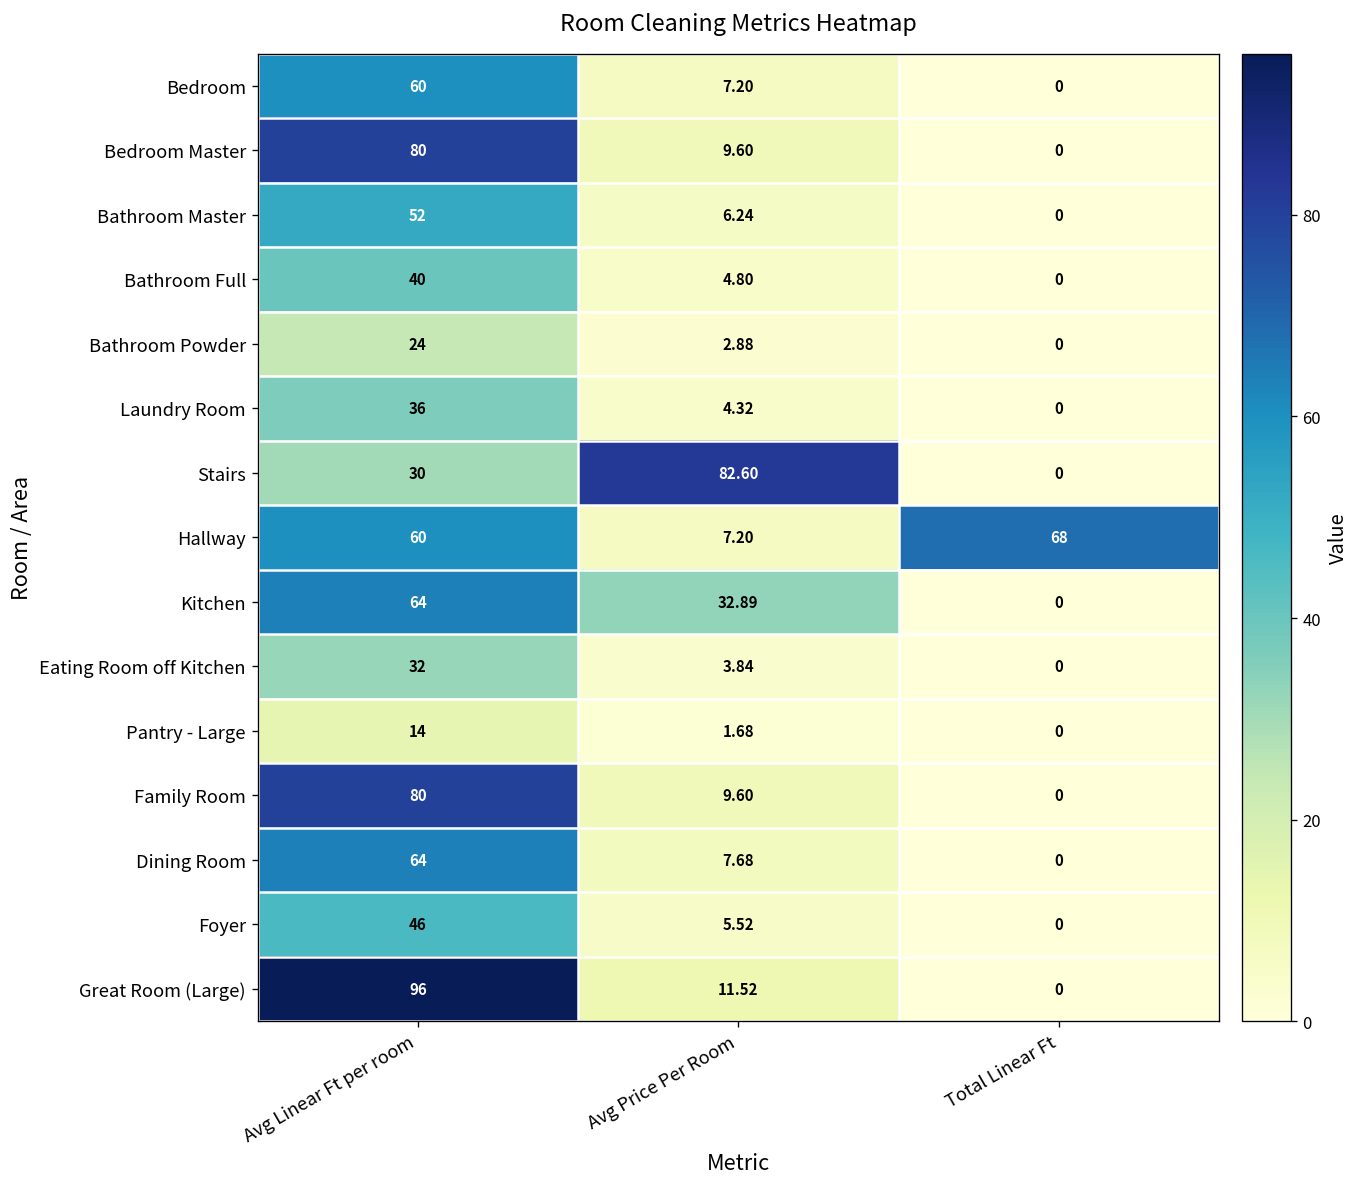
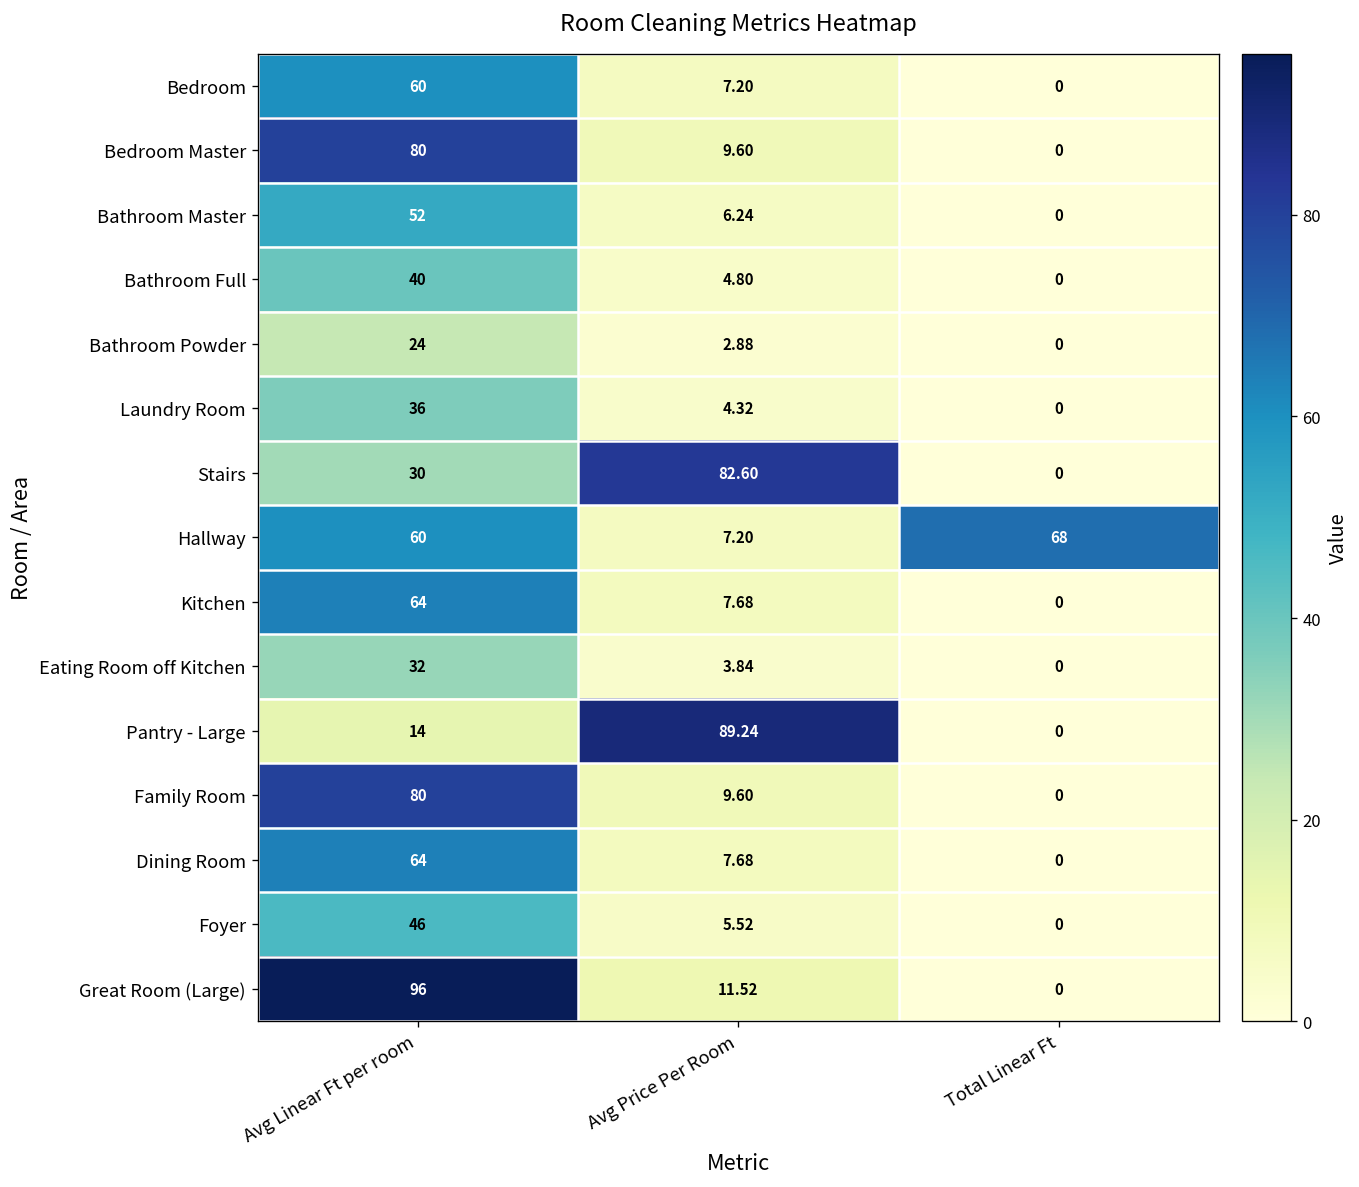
  {
    "Bedroom": {
      "Avg Linear Ft per room": 60,
      "Avg Price Per Room": 7.20,
      "Total Linear Ft": 0
    },
    "Bedroom Master": {
      "Avg Linear Ft per room": 80,
      "Avg Price Per Room": 9.60,
      "Total Linear Ft": 0
    },
    "Bathroom Master": {
      "Avg Linear Ft per room": 52,
      "Avg Price Per Room": 6.24,
      "Total Linear Ft": 0
    },
    "Bathroom Full": {
      "Avg Linear Ft per room": 40,
      "Avg Price Per Room": 4.80,
      "Total Linear Ft": 0
    },
    "Bathroom Powder": {
      "Avg Linear Ft per room": 24,
      "Avg Price Per Room": 2.88,
      "Total Linear Ft": 0
    },
    "Laundry Room": {
      "Avg Linear Ft per room": 36,
      "Avg Price Per Room": 4.32,
      "Total Linear Ft": 0
    },
    "Stairs": {
      "Avg Linear Ft per room": 30,
      "Avg Price Per Room": 82.60,
      "Total Linear Ft": 0
    },
    "Hallway": {
      "Avg Linear Ft per room": 60,
      "Avg Price Per Room": 7.20,
      "Total Linear Ft": 68
    },
    "Kitchen": {
      "Avg Linear Ft per room": 64,
-     "Avg Price Per Room": 32.89,
+     "Avg Price Per Room": 7.68,
      "Total Linear Ft": 0
    },
    "Eating Room off Kitchen": {
      "Avg Linear Ft per room": 32,
      "Avg Price Per Room": 3.84,
      "Total Linear Ft": 0
    },
    "Pantry - Large": {
      "Avg Linear Ft per room": 14,
-     "Avg Price Per Room": 1.68,
+     "Avg Price Per Room": 89.24,
      "Total Linear Ft": 0
    },
    "Family Room": {
      "Avg Linear Ft per room": 80,
      "Avg Price Per Room": 9.60,
      "Total Linear Ft": 0
    },
    "Dining Room": {
      "Avg Linear Ft per room": 64,
      "Avg Price Per Room": 7.68,
      "Total Linear Ft": 0
    },
    "Foyer": {
      "Avg Linear Ft per room": 46,
      "Avg Price Per Room": 5.52,
      "Total Linear Ft": 0
    },
    "Great Room (Large)": {
      "Avg Linear Ft per room": 96,
      "Avg Price Per Room": 11.52,
      "Total Linear Ft": 0
    }
  }
